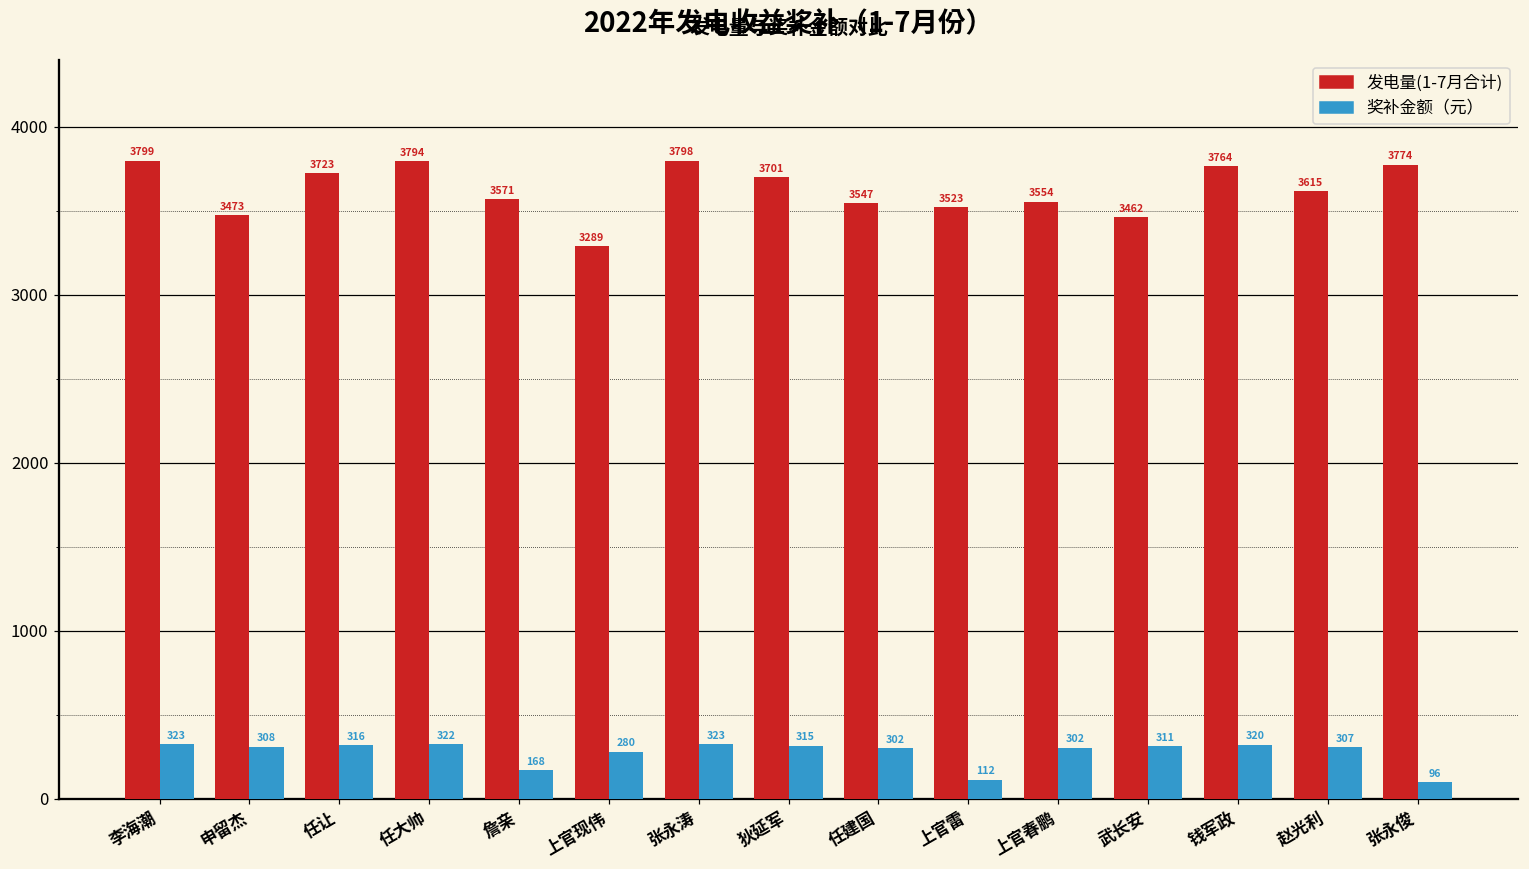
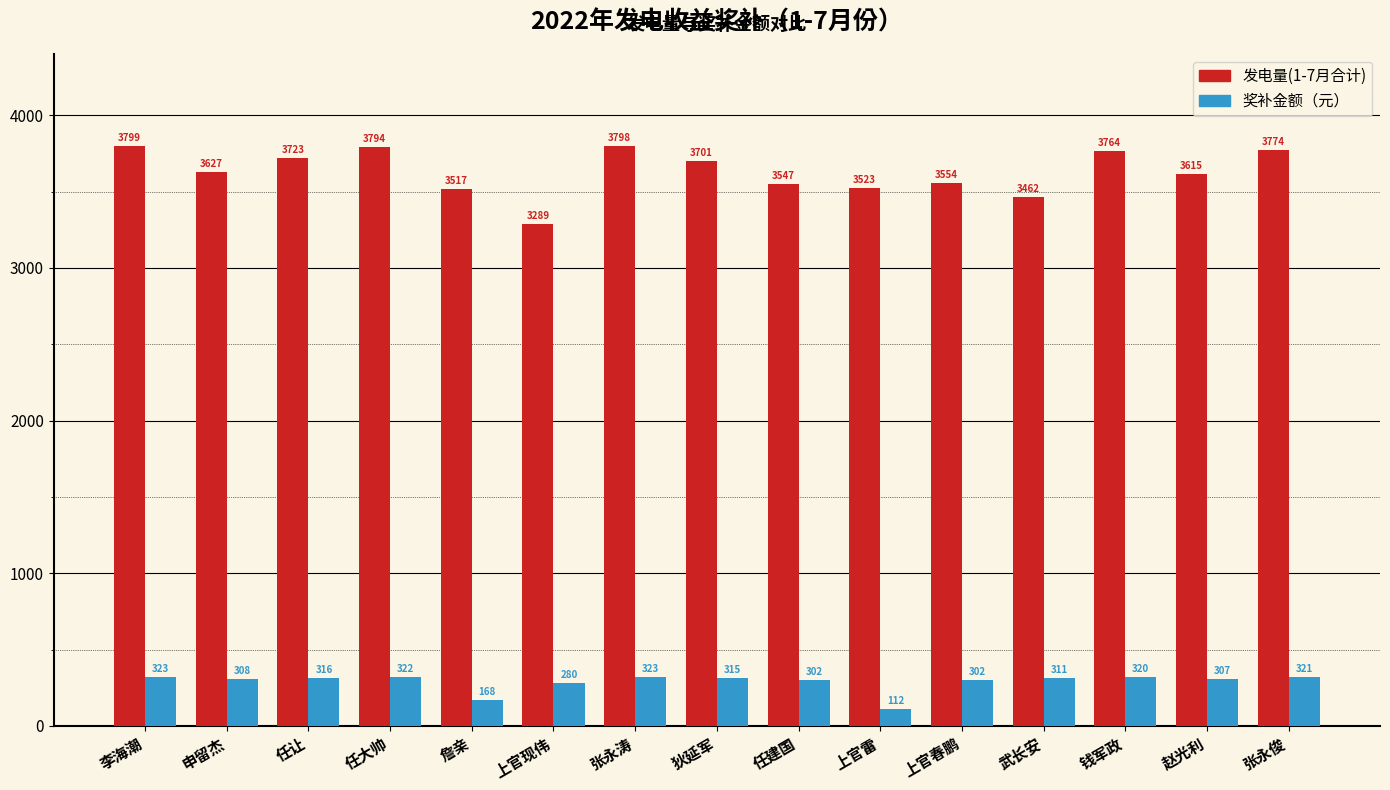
  {
    "发电量(1-7月合计)": {
      "李海潮": 3799,
-     "申留杰": 3473,
+     "申留杰": 3627,
      "任让": 3723,
      "任大帅": 3794,
-     "詹亲": 3571,
+     "詹亲": 3517,
      "上官现伟": 3289,
      "张永涛": 3798,
      "狄延军": 3701,
      "任建国": 3547,
      "上官雷": 3523,
      "上官春鹏": 3554,
      "武长安": 3462,
      "钱军政": 3764,
      "赵光利": 3615,
      "张永俊": 3774
    },
    "奖补金额（元）": {
      "李海潮": 323,
      "申留杰": 308,
      "任让": 316,
      "任大帅": 322,
      "詹亲": 168,
      "上官现伟": 280,
      "张永涛": 323,
      "狄延军": 315,
      "任建国": 302,
      "上官雷": 112,
      "上官春鹏": 302,
      "武长安": 311,
      "钱军政": 320,
      "赵光利": 307,
-     "张永俊": 96
+     "张永俊": 321
    }
  }
